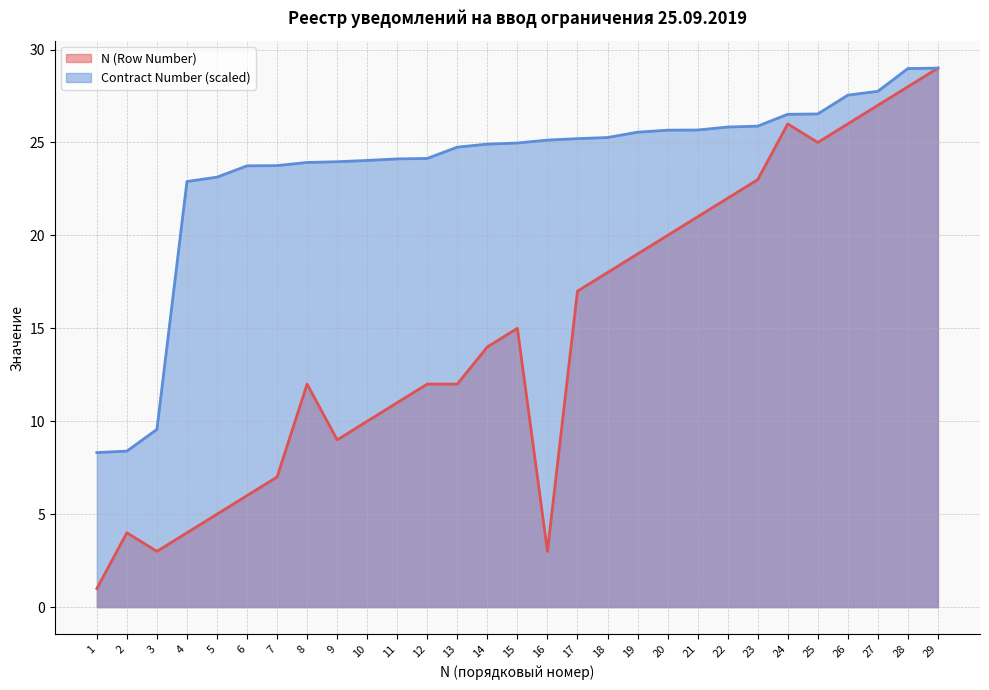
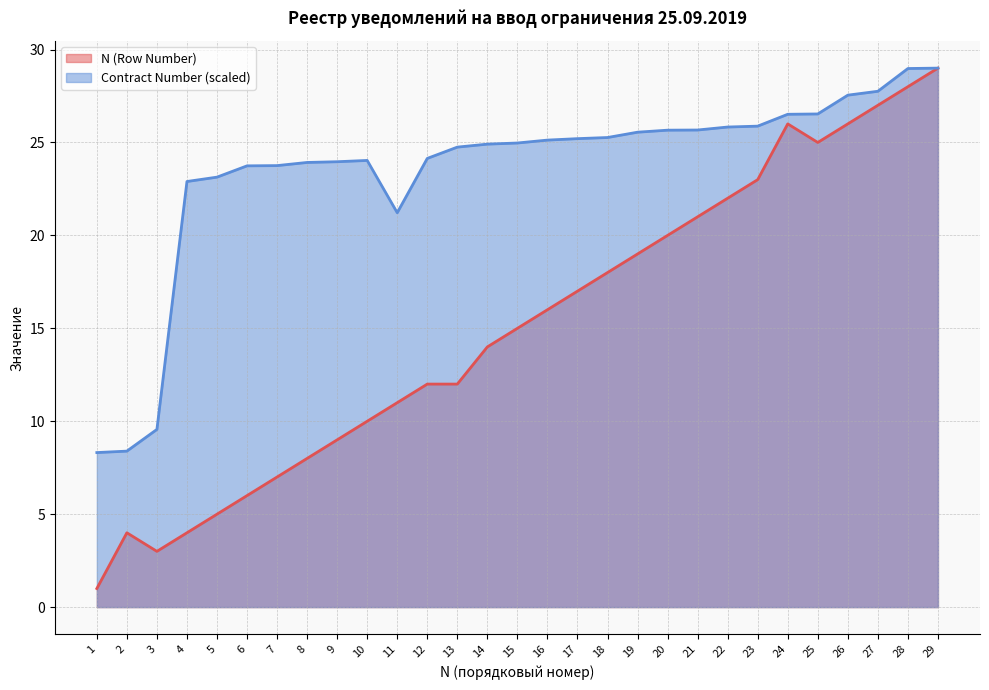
  {
    "N (Row Number)": {
      "1": 1,
      "2": 4,
      "3": 3,
      "4": 4,
      "5": 5,
      "6": 6,
      "7": 7,
-     "8": 12,
+     "8": 8,
      "9": 9,
      "10": 10,
      "11": 11,
      "12": 12,
      "13": 12,
      "14": 14,
      "15": 15,
-     "16": 3,
+     "16": 16,
      "17": 17,
      "18": 18,
      "19": 19,
      "20": 20,
      "21": 21,
      "22": 22,
      "23": 23,
      "24": 26,
      "25": 25,
      "26": 26,
      "27": 27,
      "28": 28
    },
    "Contract Number (scaled)": {
      "1": 8.3,
      "2": 8.4,
      "3": 9.6,
      "4": 22.9,
      "5": 23.1,
      "6": 23.7,
      "7": 23.8,
      "8": 23.9,
      "9": 24.0,
      "10": 24.0,
-     "11": 24.1,
+     "11": 21.2,
      "12": 24.1,
      "13": 24.7,
      "14": 24.9,
      "15": 25.0,
      "16": 25.1,
      "17": 25.2,
      "18": 25.3,
      "19": 25.6,
      "20": 25.7,
      "21": 25.7,
      "22": 25.8,
      "23": 25.9,
      "24": 26.5,
      "25": 26.5,
      "26": 27.5,
      "27": 27.8,
      "28": 29.0
    }
  }
